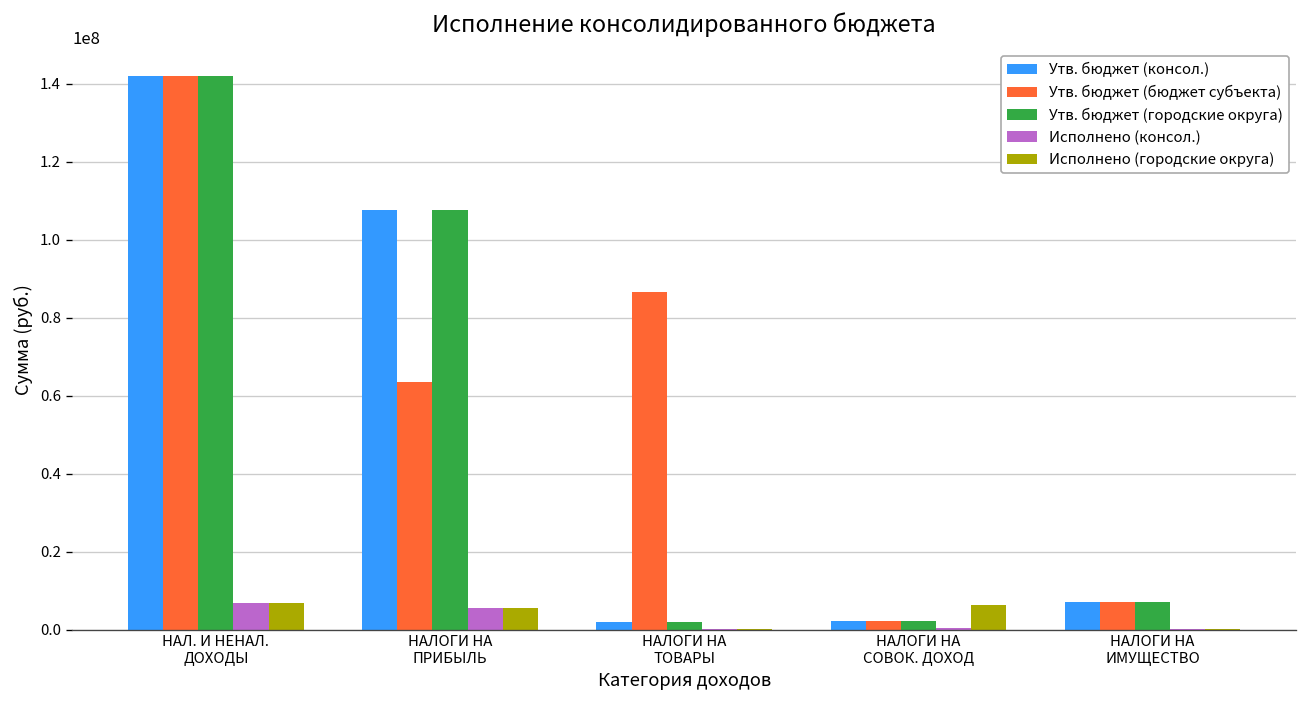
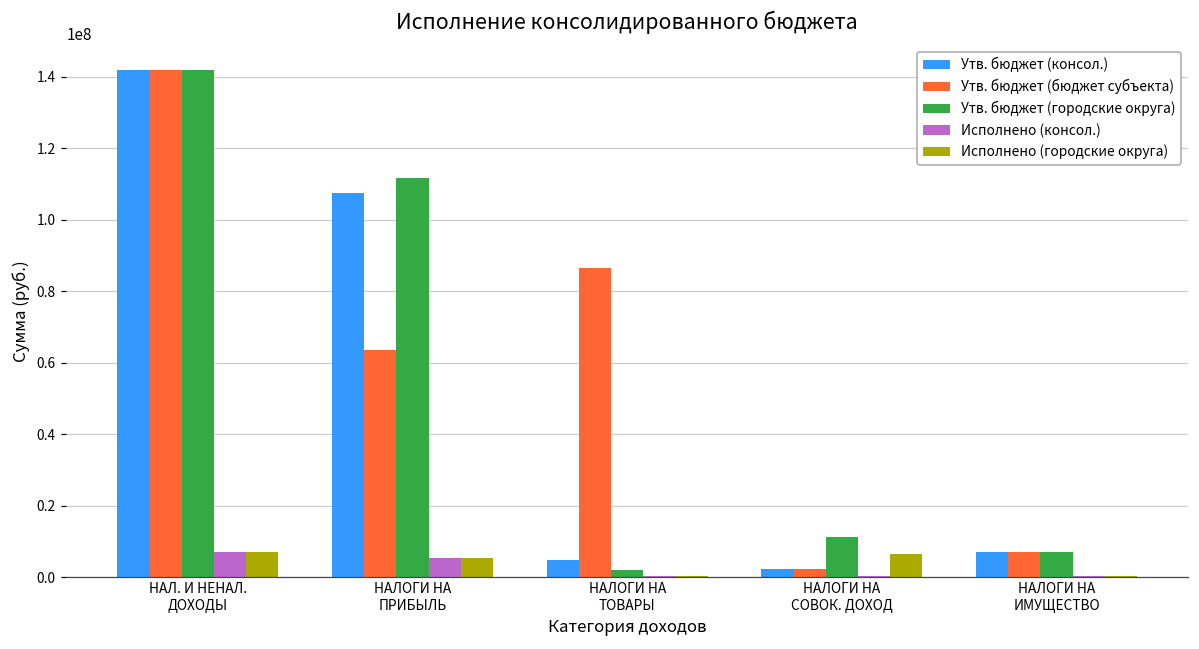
  {
    "Утв. бюджет (консол.)": {
      "НАЛ. И НЕНАЛ. ДОХОДЫ": 142000000,
      "НАЛОГИ НА ПРИБЫЛЬ": 108000000,
-     "НАЛОГИ НА ТОВАРЫ": 2000000,
+     "НАЛОГИ НА ТОВАРЫ": 5000000,
      "НАЛОГИ НА СОВОК. ДОХОД": 2000000,
      "НАЛОГИ НА ИМУЩЕСТВО": 7000000
    },
    "Утв. бюджет (бюджет субъекта)": {
      "НАЛ. И НЕНАЛ. ДОХОДЫ": 142000000,
      "НАЛОГИ НА ПРИБЫЛЬ": 64000000,
      "НАЛОГИ НА ТОВАРЫ": 86000000,
      "НАЛОГИ НА СОВОК. ДОХОД": 2000000,
      "НАЛОГИ НА ИМУЩЕСТВО": 7000000
    },
    "Утв. бюджет (городские округа)": {
      "НАЛ. И НЕНАЛ. ДОХОДЫ": 142000000,
-     "НАЛОГИ НА ПРИБЫЛЬ": 108000000,
+     "НАЛОГИ НА ПРИБЫЛЬ": 112000000,
      "НАЛОГИ НА ТОВАРЫ": 2000000,
-     "НАЛОГИ НА СОВОК. ДОХОД": 2000000,
+     "НАЛОГИ НА СОВОК. ДОХОД": 11000000,
      "НАЛОГИ НА ИМУЩЕСТВО": 7000000
    },
    "Исполнено (консол.)": {
      "НАЛ. И НЕНАЛ. ДОХОДЫ": 7000000,
      "НАЛОГИ НА ПРИБЫЛЬ": 5000000
    },
    "Исполнено (городские округа)": {
      "НАЛ. И НЕНАЛ. ДОХОДЫ": 7000000,
      "НАЛОГИ НА ПРИБЫЛЬ": 5000000,
      "НАЛОГИ НА СОВОК. ДОХОД": 6000000
    }
  }
